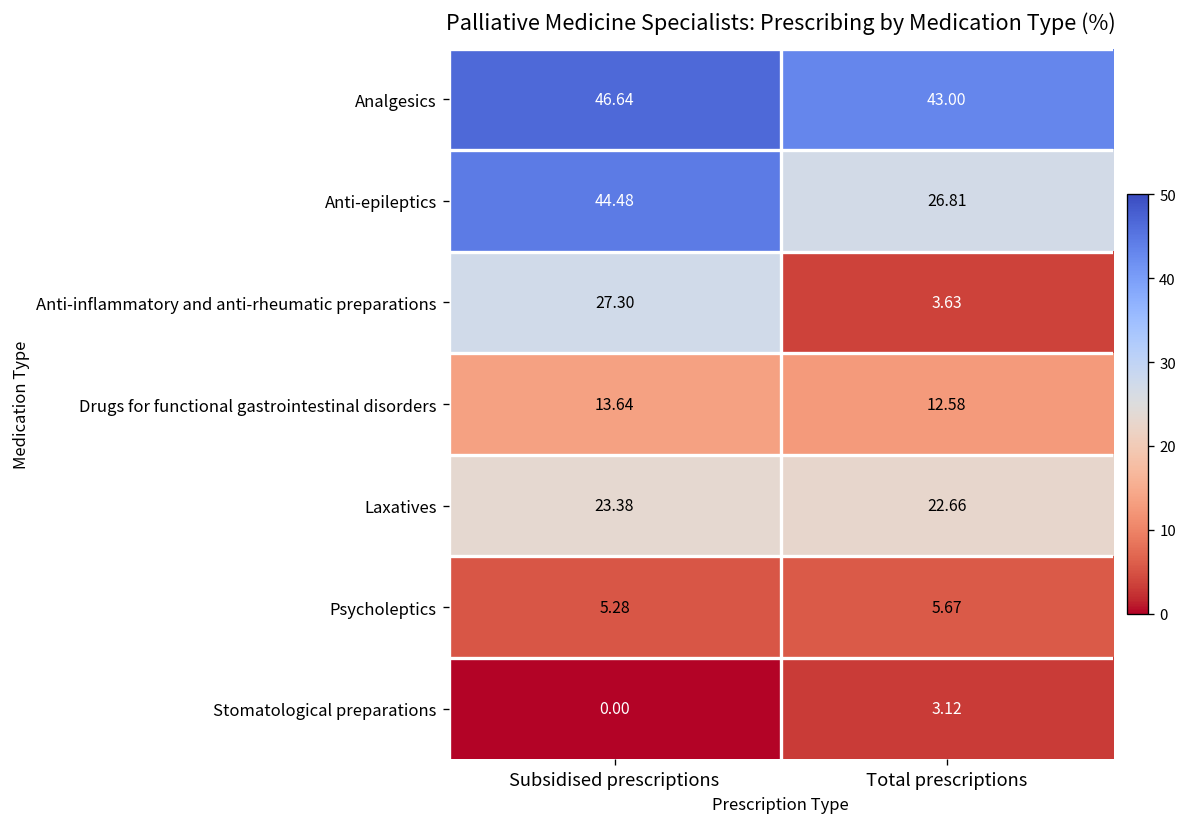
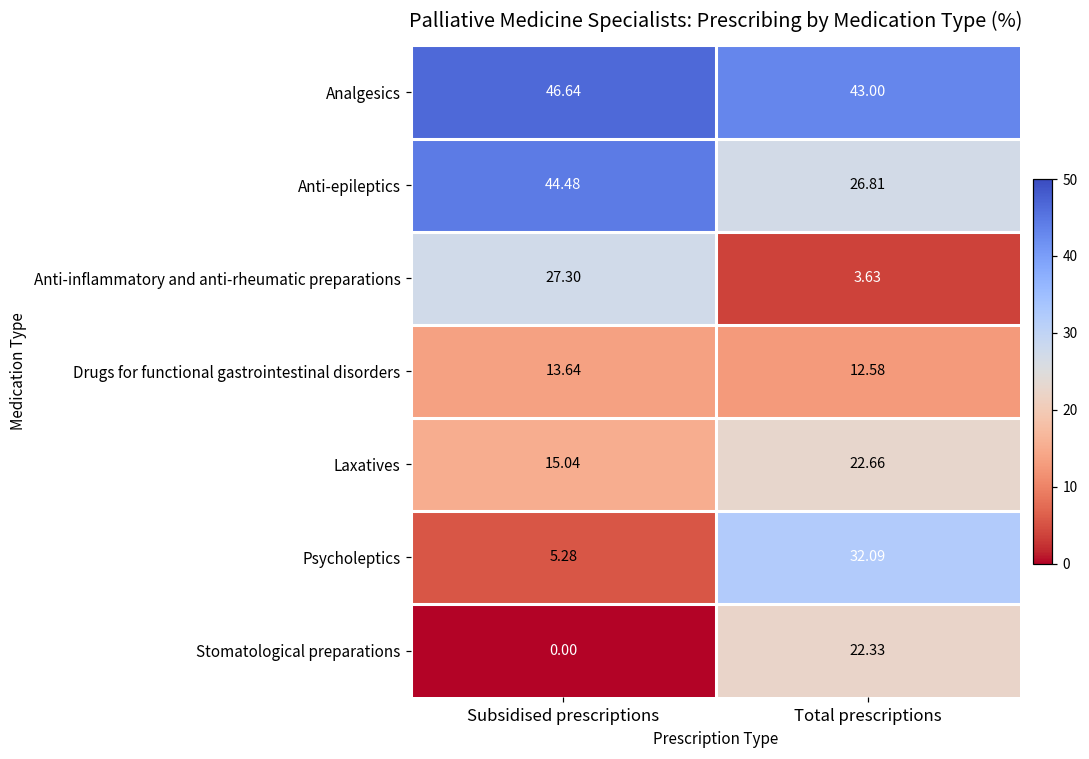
  {
    "Analgesics": {
      "Subsidised prescriptions": 46.64,
      "Total prescriptions": 43.00
    },
    "Anti-epileptics": {
      "Subsidised prescriptions": 44.48,
      "Total prescriptions": 26.81
    },
    "Anti-inflammatory and anti-rheumatic preparations": {
      "Subsidised prescriptions": 27.30,
      "Total prescriptions": 3.63
    },
    "Drugs for functional gastrointestinal disorders": {
      "Subsidised prescriptions": 13.64,
      "Total prescriptions": 12.58
    },
    "Laxatives": {
-     "Subsidised prescriptions": 23.38,
+     "Subsidised prescriptions": 15.04,
      "Total prescriptions": 22.66
    },
    "Psycholeptics": {
      "Subsidised prescriptions": 5.28,
-     "Total prescriptions": 5.67
+     "Total prescriptions": 32.09
    },
    "Stomatological preparations": {
      "Subsidised prescriptions": 0.00,
-     "Total prescriptions": 3.12
+     "Total prescriptions": 22.33
    }
  }
